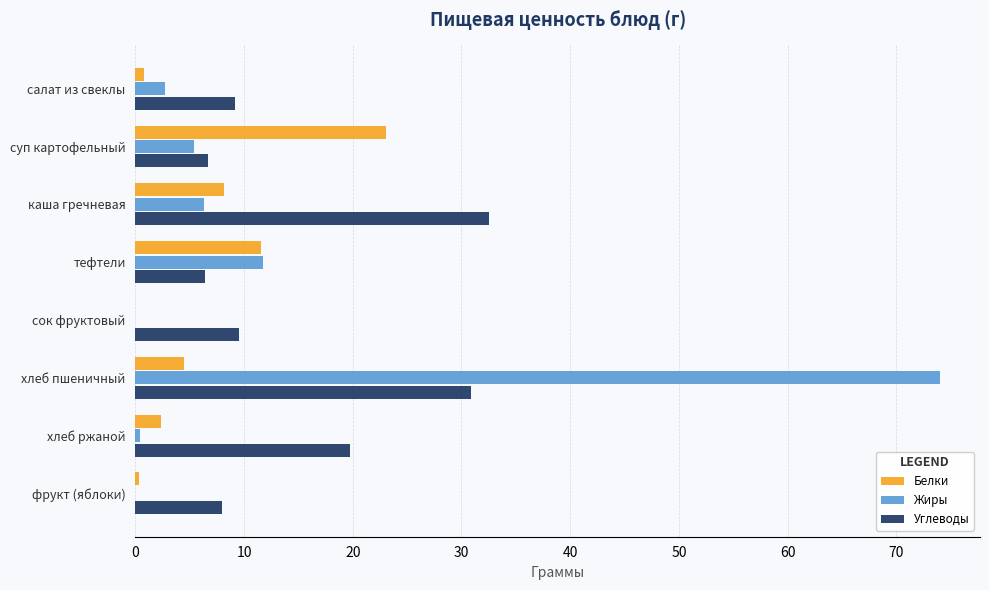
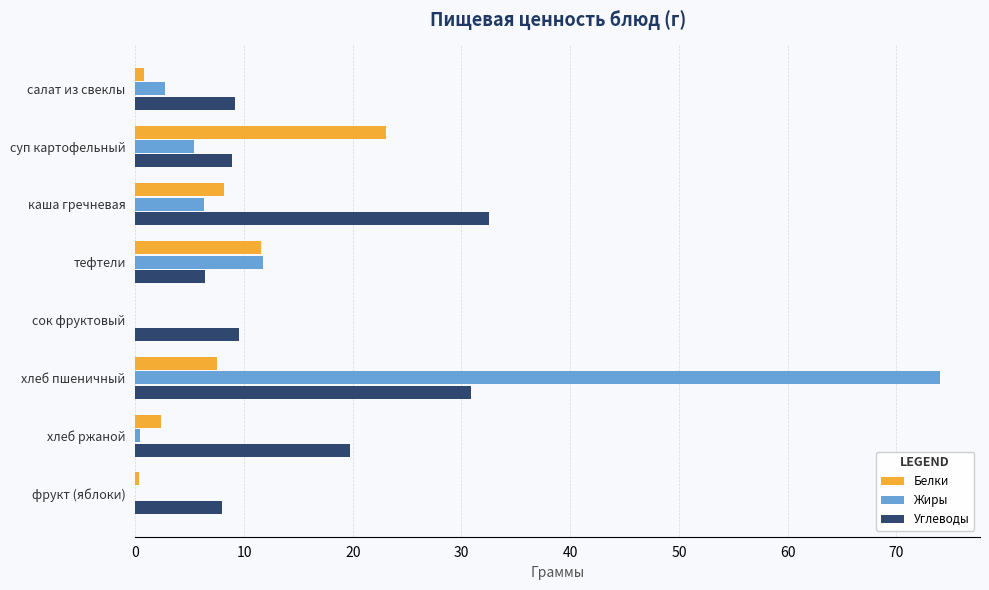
  {
    "Белки": {
      "салат из свеклы": 0.8,
      "суп картофельный": 23.1,
      "каша гречневая": 8.2,
      "тефтели": 11.6,
      "сок фруктовый": 0.0,
-     "хлеб пшеничный": 4.5,
+     "хлеб пшеничный": 7.5,
      "хлеб ржаной": 2.4,
      "фрукт (яблоки)": 0.3
    },
    "Жиры": {
      "салат из свеклы": 2.7,
      "суп картофельный": 5.4,
      "каша гречневая": 6.3,
      "тефтели": 11.7,
      "сок фруктовый": 0.0,
      "хлеб пшеничный": 74.0,
      "хлеб ржаной": 0.4,
      "фрукт (яблоки)": 0.0
    },
    "Углеводы": {
      "салат из свеклы": 9.2,
-     "суп картофельный": 6.6,
+     "суп картофельный": 8.9,
      "каша гречневая": 32.5,
      "тефтели": 6.4,
      "сок фруктовый": 9.5,
      "хлеб пшеничный": 30.8,
      "хлеб ржаной": 19.8,
      "фрукт (яблоки)": 8.0
    }
  }
